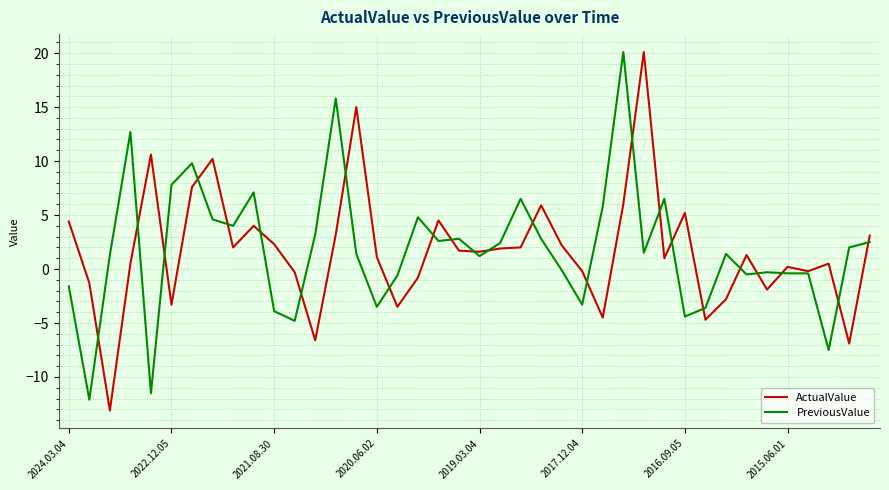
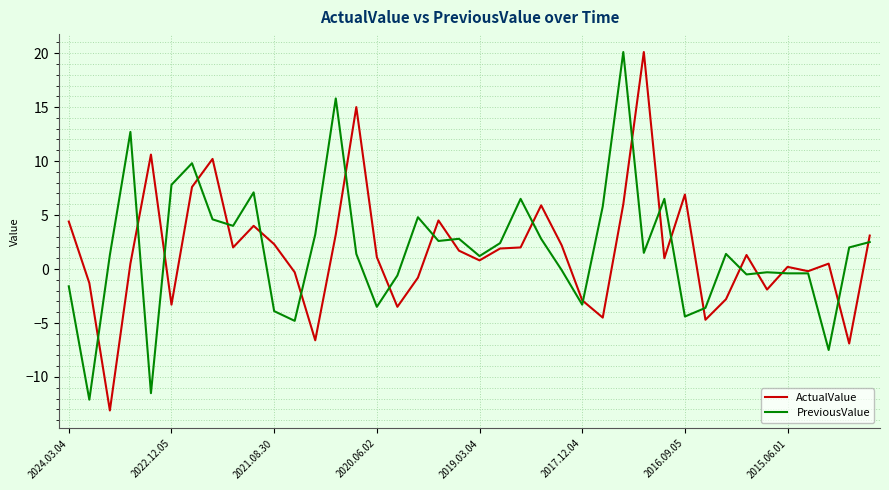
  {
    "ActualValue": {
      "2024.03.04": 4.4,
      "2022.12.05": -3.3,
      "2021.08.30": 2.3,
      "2020.06.02": 1.1,
-     "2019.03.04": 1.6,
-     "2017.12.04": -0.2,
-     "2016.09.05": 5.2,
+     "2019.03.04": 0.8,
+     "2017.12.04": -2.9,
+     "2016.09.05": 6.9,
      "2015.06.01": 0.2
    },
    "PreviousValue": {
      "2024.03.04": -1.6,
      "2022.12.05": 7.8,
      "2021.08.30": -3.9,
      "2020.06.02": -3.5,
      "2019.03.04": 1.2,
      "2017.12.04": -3.3,
      "2016.09.05": -4.4,
      "2015.06.01": -0.4
    }
  }
